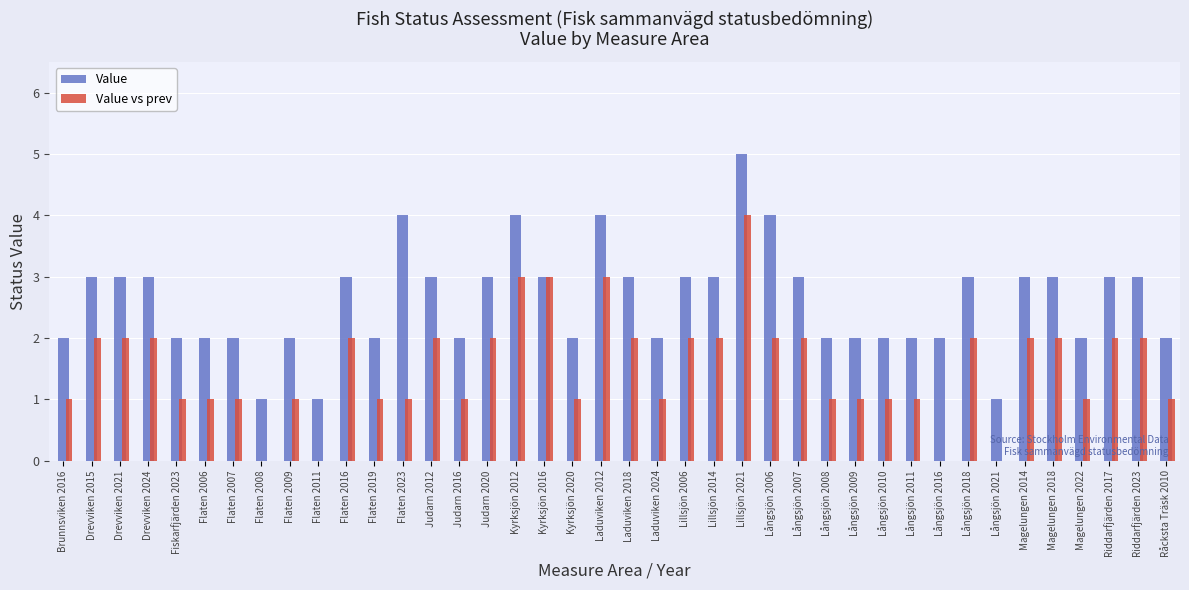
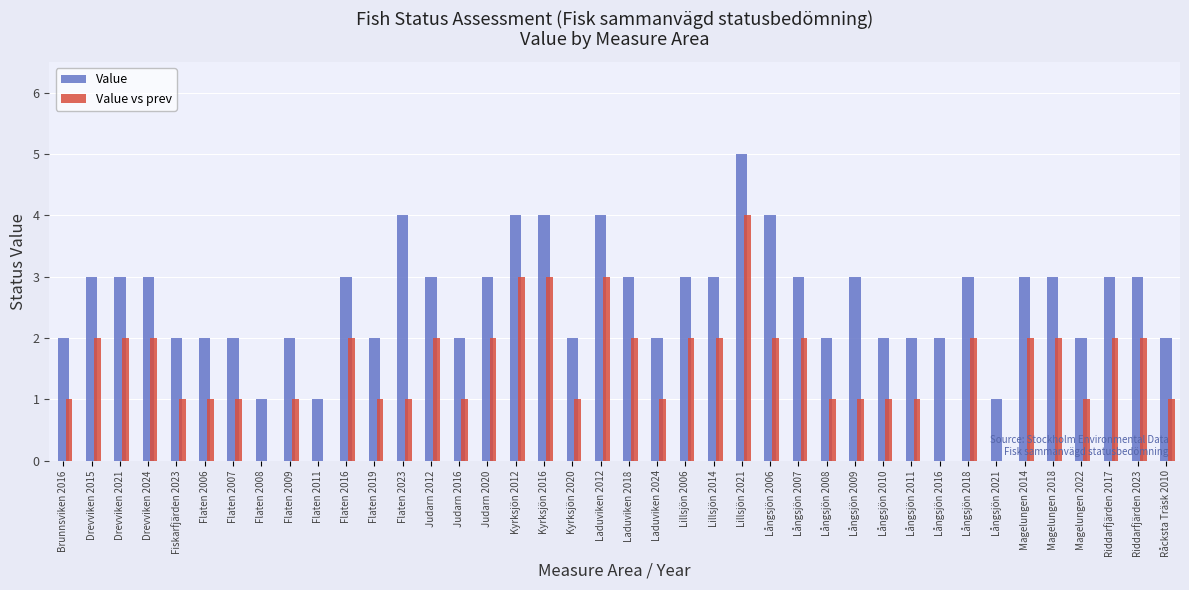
  {
    "Value": {
      "Brunnsviken 2016": 2,
      "Drevviken 2015": 3,
      "Drevviken 2021": 3,
      "Drevviken 2024": 3,
      "Fiskarfjärden 2023": 2,
      "Flaten 2006": 2,
      "Flaten 2007": 2,
      "Flaten 2008": 1,
      "Flaten 2009": 2,
      "Flaten 2011": 1,
      "Flaten 2016": 3,
      "Flaten 2019": 2,
      "Flaten 2023": 4,
      "Judarn 2012": 3,
      "Judarn 2016": 2,
      "Judarn 2020": 3,
      "Kyrksjön 2012": 4,
-     "Kyrksjön 2016": 3,
+     "Kyrksjön 2016": 4,
      "Kyrksjön 2020": 2,
      "Laduviken 2012": 4,
      "Laduviken 2018": 3,
      "Laduviken 2024": 2,
      "Lillsjön 2006": 3,
      "Lillsjön 2014": 3,
      "Lillsjön 2021": 5,
      "Långsjön 2006": 4,
      "Långsjön 2007": 3,
      "Långsjön 2008": 2,
-     "Långsjön 2009": 2,
+     "Långsjön 2009": 3,
      "Långsjön 2010": 2,
      "Långsjön 2011": 2,
      "Långsjön 2016": 2,
      "Långsjön 2018": 3,
      "Långsjön 2021": 1,
      "Magelungen 2014": 3,
      "Magelungen 2018": 3,
      "Magelungen 2022": 2,
      "Riddarfjärden 2017": 3,
      "Riddarfjärden 2023": 3,
      "Råcksta Träsk 2010": 2
    },
    "Value vs prev": {
      "Brunnsviken 2016": 1,
      "Drevviken 2015": 2,
      "Drevviken 2021": 2,
      "Drevviken 2024": 2,
      "Fiskarfjärden 2023": 1,
      "Flaten 2006": 1,
      "Flaten 2007": 1,
      "Flaten 2008": 0,
      "Flaten 2009": 1,
      "Flaten 2011": 0,
      "Flaten 2016": 2,
      "Flaten 2019": 1,
      "Flaten 2023": 1,
      "Judarn 2012": 2,
      "Judarn 2016": 1,
      "Judarn 2020": 2,
      "Kyrksjön 2012": 3,
      "Kyrksjön 2016": 3,
      "Kyrksjön 2020": 1,
      "Laduviken 2012": 3,
      "Laduviken 2018": 2,
      "Laduviken 2024": 1,
      "Lillsjön 2006": 2,
      "Lillsjön 2014": 2,
      "Lillsjön 2021": 4,
      "Långsjön 2006": 2,
      "Långsjön 2007": 2,
      "Långsjön 2008": 1,
      "Långsjön 2009": 1,
      "Långsjön 2010": 1,
      "Långsjön 2011": 1,
      "Långsjön 2016": 0,
      "Långsjön 2018": 2,
      "Långsjön 2021": 0,
      "Magelungen 2014": 2,
      "Magelungen 2018": 2,
      "Magelungen 2022": 1,
      "Riddarfjärden 2017": 2,
      "Riddarfjärden 2023": 2,
      "Råcksta Träsk 2010": 1
    }
  }
